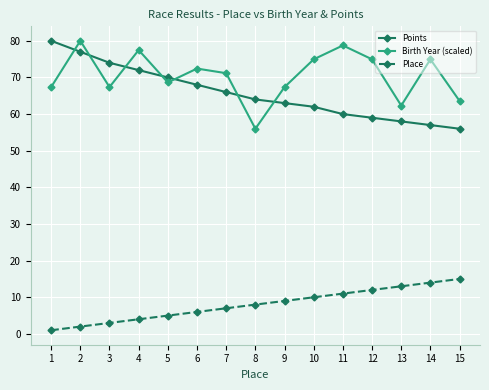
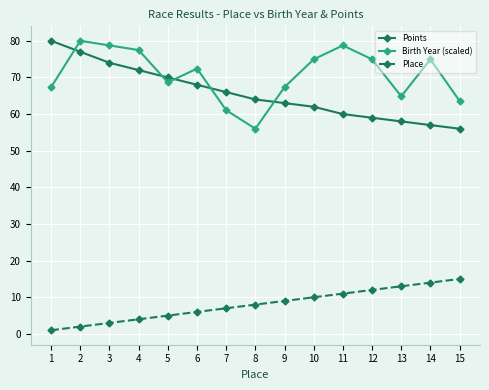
  {
    "Birth Year (scaled)": {
      "1": 67,
      "2": 80,
-     "3": 67,
+     "3": 79,
      "4": 77,
      "5": 69,
      "6": 72,
-     "7": 71,
+     "7": 61,
      "8": 56,
      "9": 67,
      "10": 75,
      "11": 79,
      "12": 75,
-     "13": 62,
+     "13": 65,
      "15": 64
    }
  }
